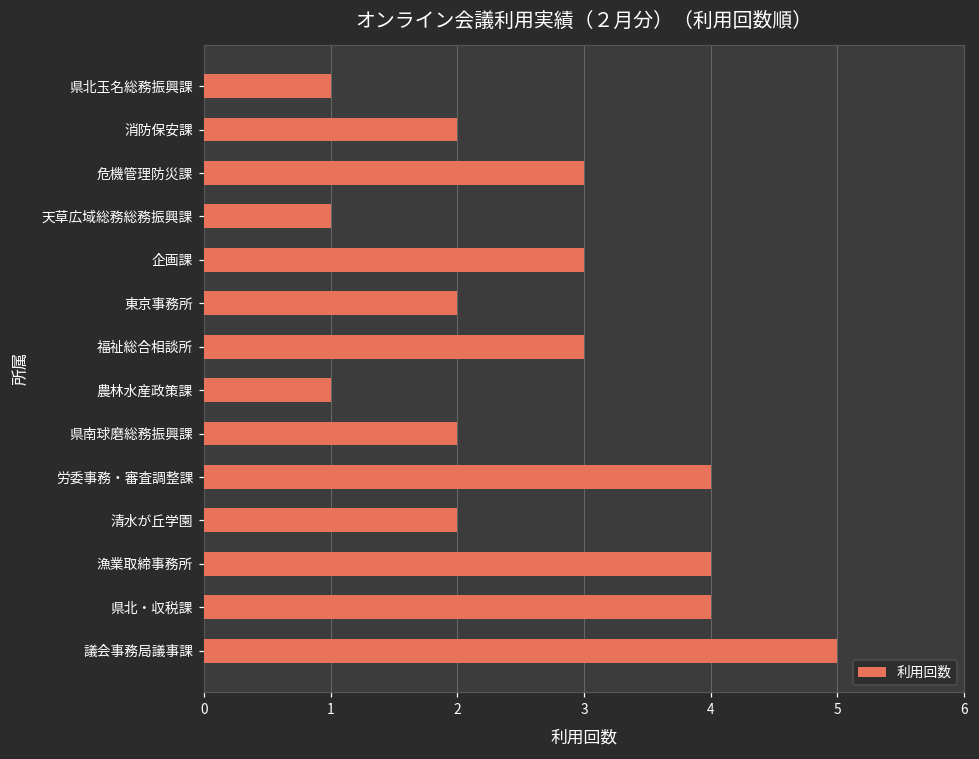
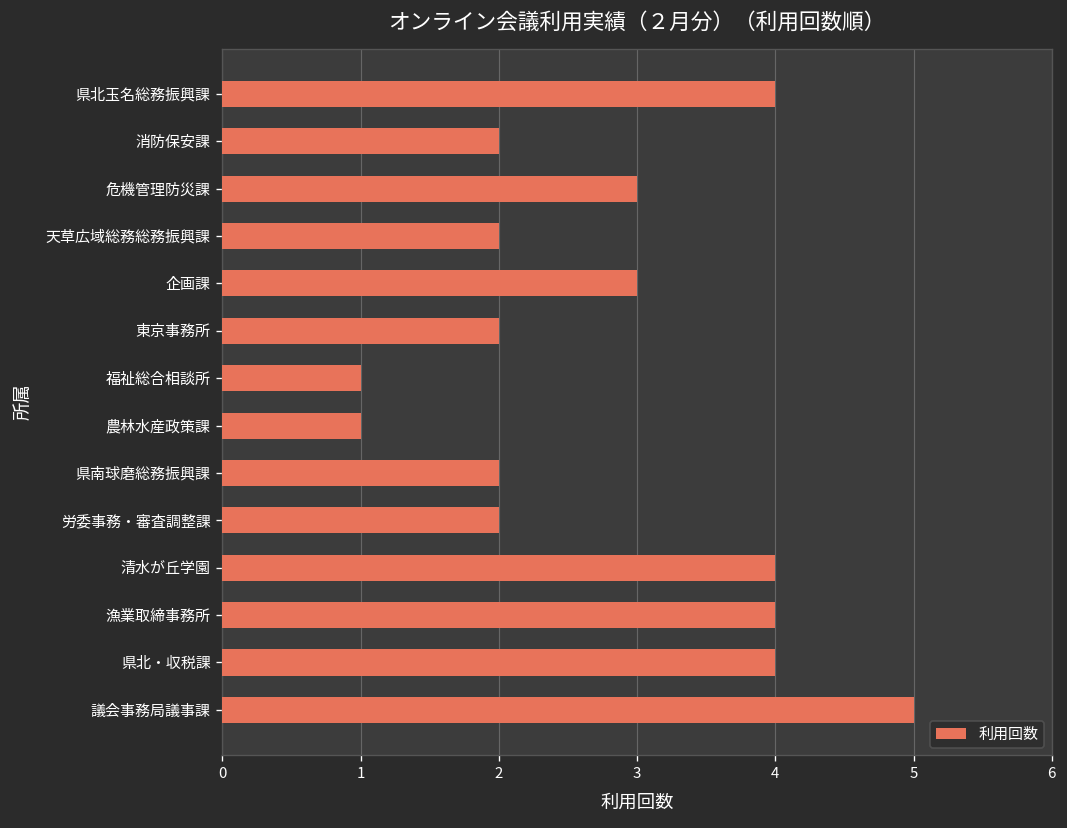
  {
-   "県北玉名総務振興課": 1,
+   "県北玉名総務振興課": 4,
    "消防保安課": 2,
    "危機管理防災課": 3,
-   "天草広域総務総務振興課": 1,
+   "天草広域総務総務振興課": 2,
    "企画課": 3,
    "東京事務所": 2,
-   "福祉総合相談所": 3,
+   "福祉総合相談所": 1,
    "農林水産政策課": 1,
    "県南球磨総務振興課": 2,
-   "労委事務・審査調整課": 4,
-   "清水が丘学園": 2,
+   "労委事務・審査調整課": 2,
+   "清水が丘学園": 4,
    "漁業取締事務所": 4,
    "県北・収税課": 4,
    "議会事務局議事課": 5
  }
